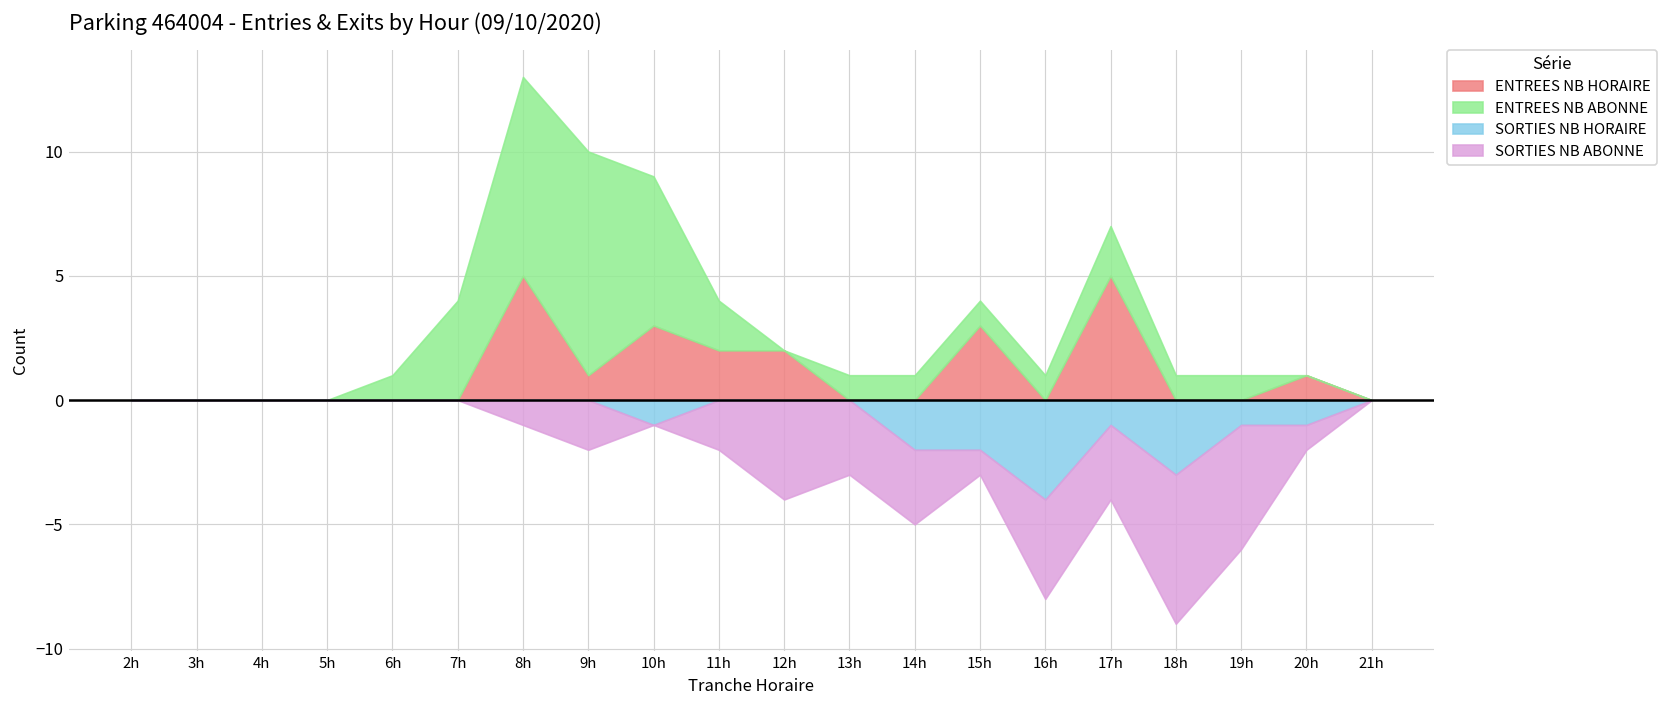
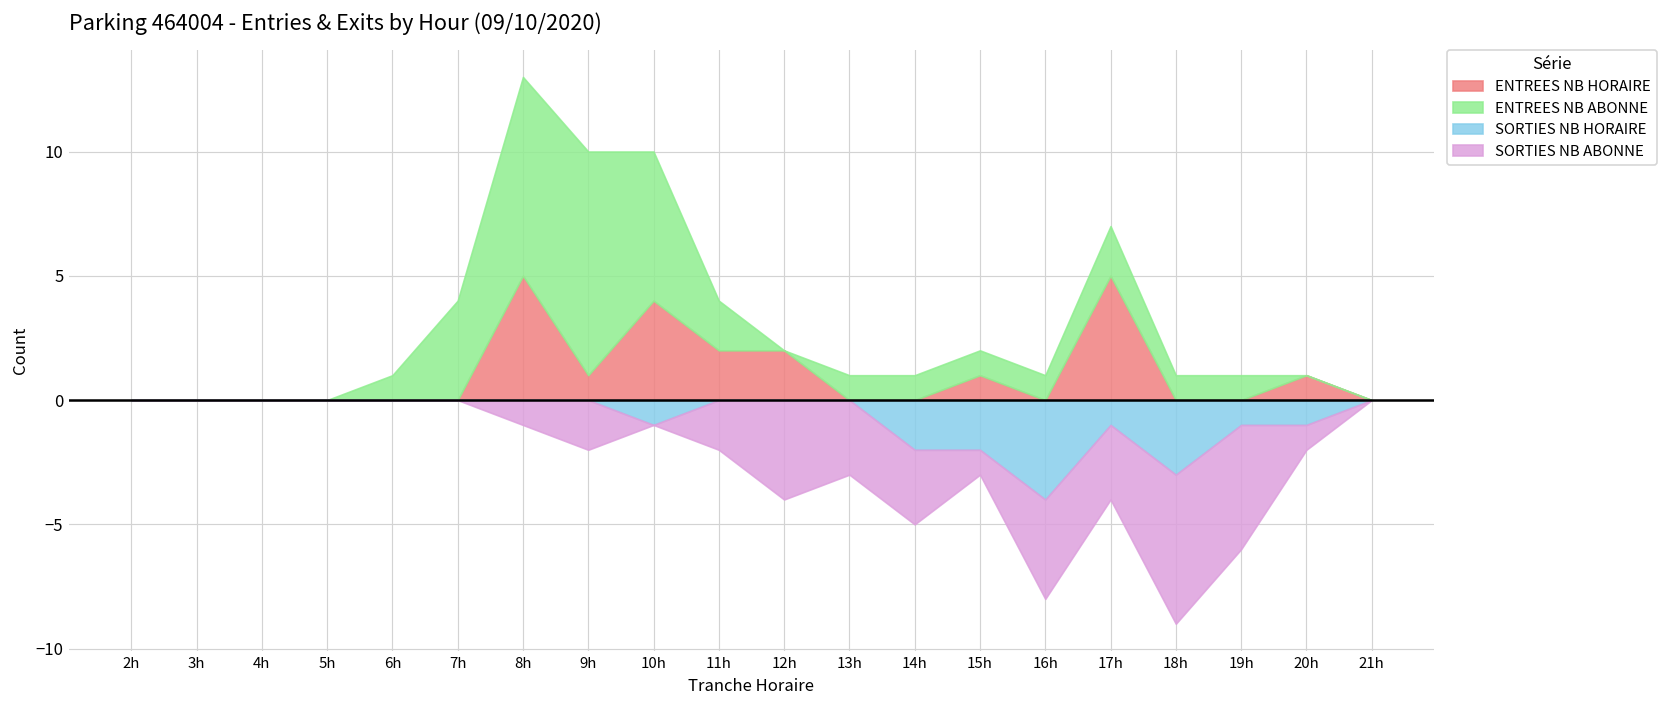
  {
    "ENTREES NB HORAIRE": {
      "8h": 5,
      "9h": 1,
-     "10h": 3,
+     "10h": 4,
      "11h": 2,
-     "15h": 3,
+     "15h": 1,
      "17h": 5
    },
    "SORTIES NB ABONNE": {
      "10h": 0
    }
  }
